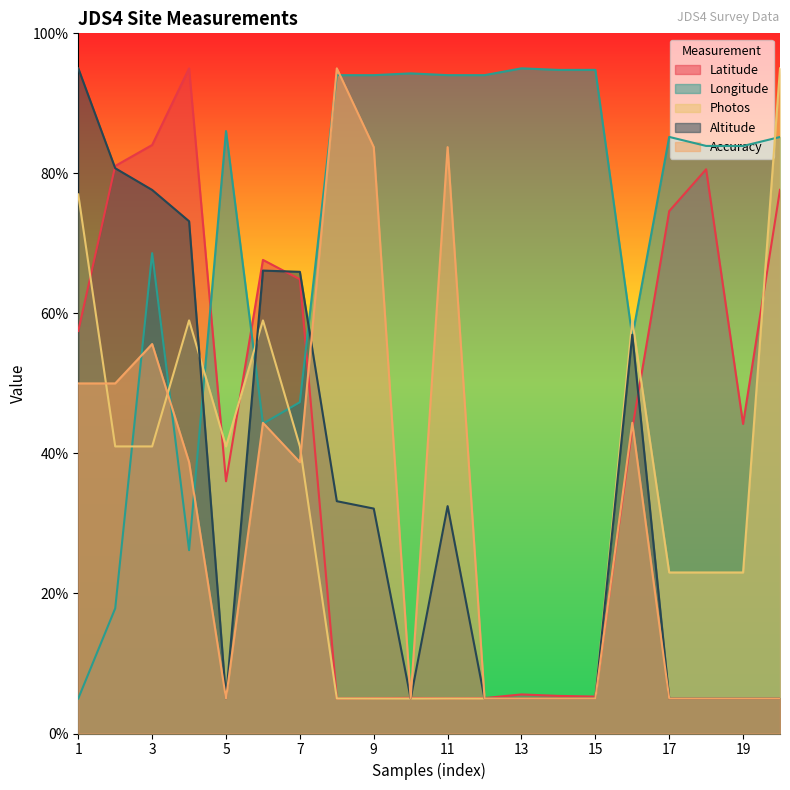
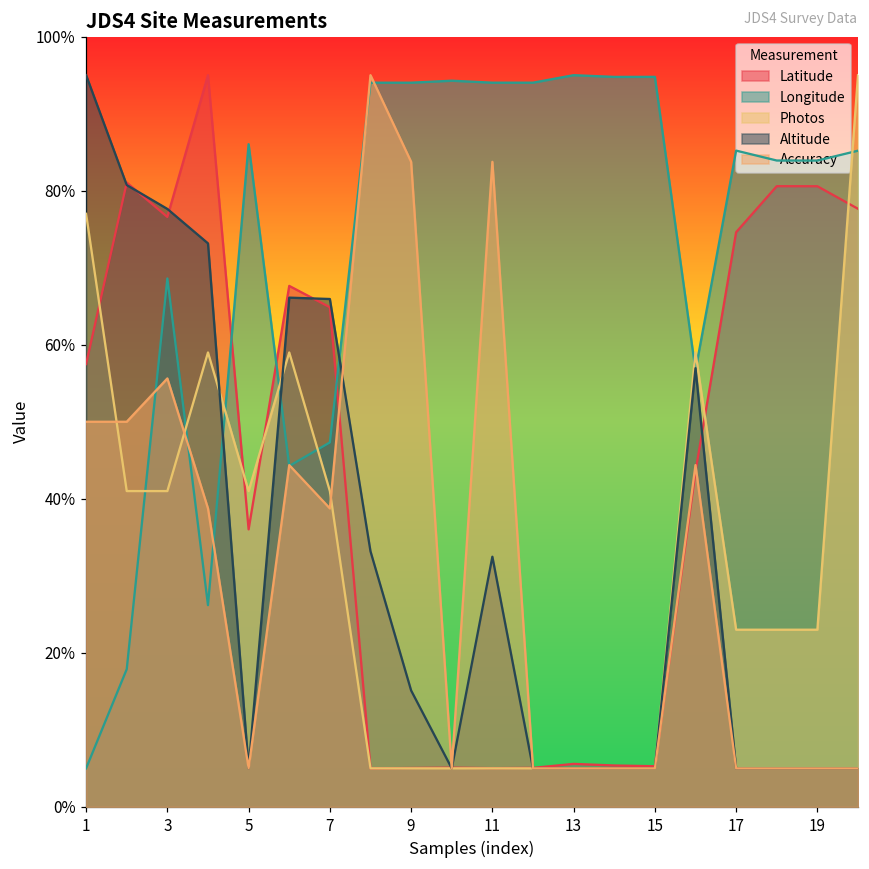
  {
    "Latitude": {
      "1": "57%",
-     "3": "84%",
+     "3": "77%",
      "5": "36%",
      "7": "65%",
      "13": "6%",
      "17": "75%",
-     "19": "44%"
+     "19": "81%"
    },
    "Longitude": {
      "1": "5%",
      "3": "69%",
      "5": "86%",
      "7": "47%",
      "9": "94%",
      "11": "94%",
      "13": "95%",
      "15": "95%",
      "17": "85%"
    },
    "Altitude": {
      "1": "95%",
      "3": "78%",
      "7": "66%",
-     "9": "32%",
+     "9": "15%",
      "11": "32%"
    }
  }
